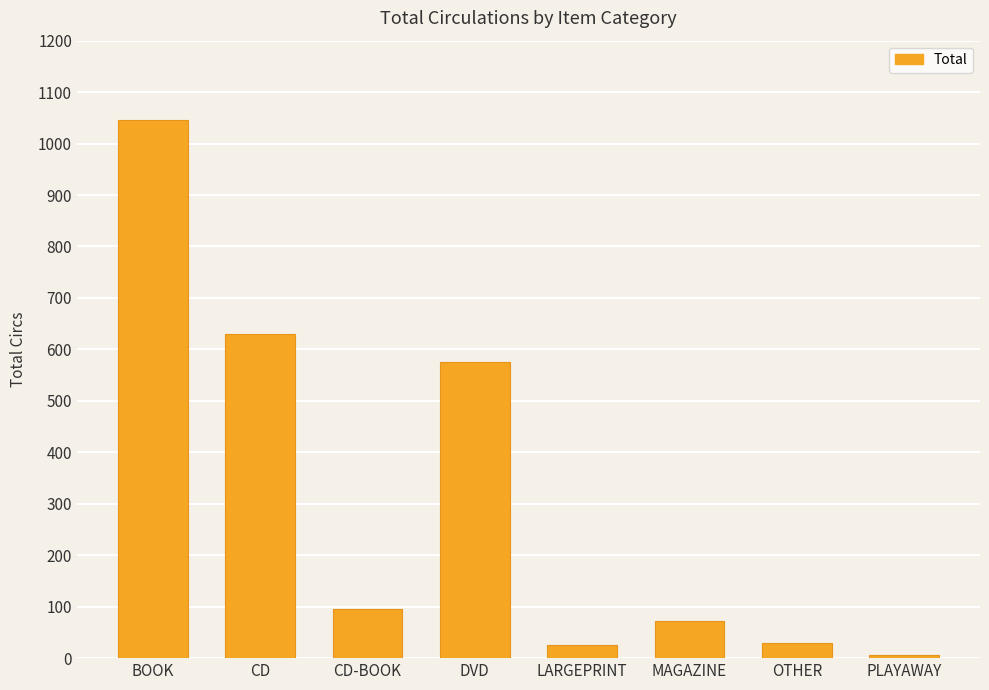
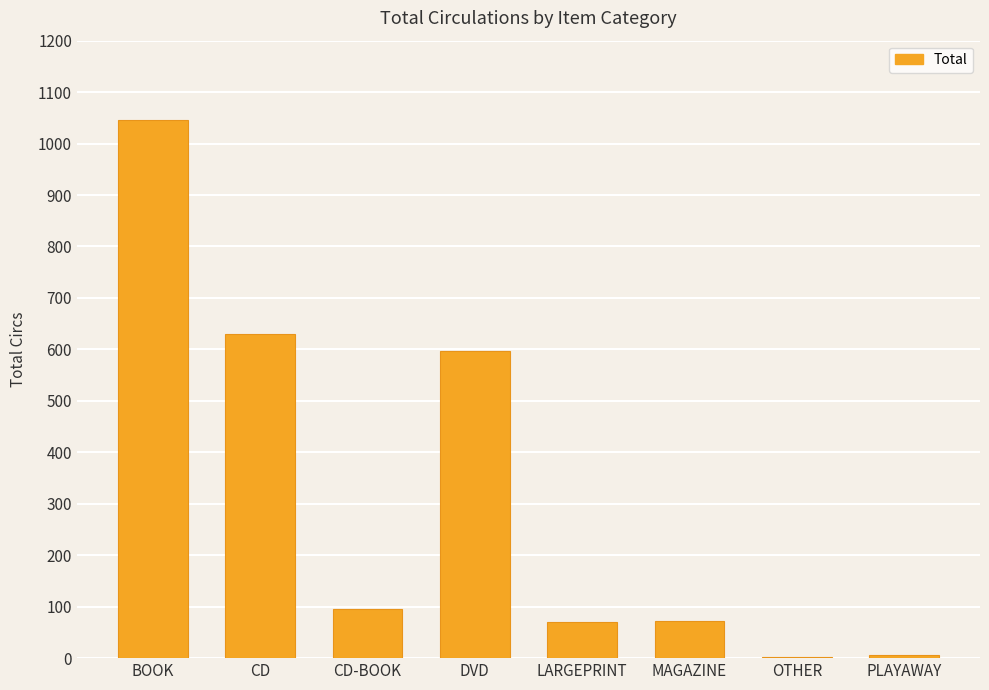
  {
    "BOOK": 1050,
    "CD": 630,
    "CD-BOOK": 100,
-   "DVD": 580,
-   "LARGEPRINT": 30,
+   "DVD": 600,
+   "LARGEPRINT": 70,
    "MAGAZINE": 70,
-   "OTHER": 30,
+   "OTHER": 0,
    "PLAYAWAY": 10
  }
